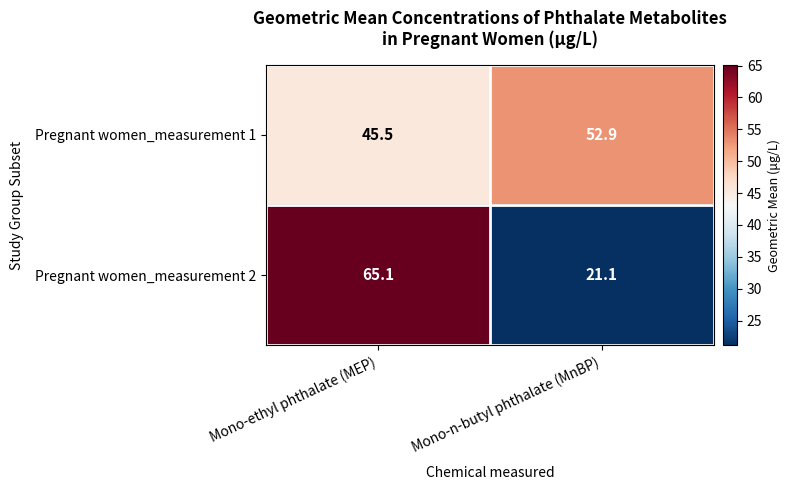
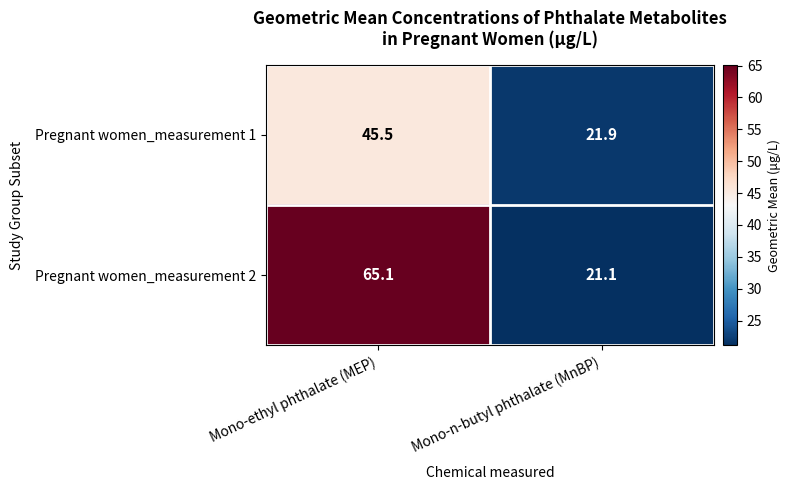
  {
    "Pregnant women_measurement 1": {
      "Mono-ethyl phthalate (MEP)": 45.5,
-     "Mono-n-butyl phthalate (MnBP)": 52.9
+     "Mono-n-butyl phthalate (MnBP)": 21.9
    },
    "Pregnant women_measurement 2": {
      "Mono-ethyl phthalate (MEP)": 65.1,
      "Mono-n-butyl phthalate (MnBP)": 21.1
    }
  }
